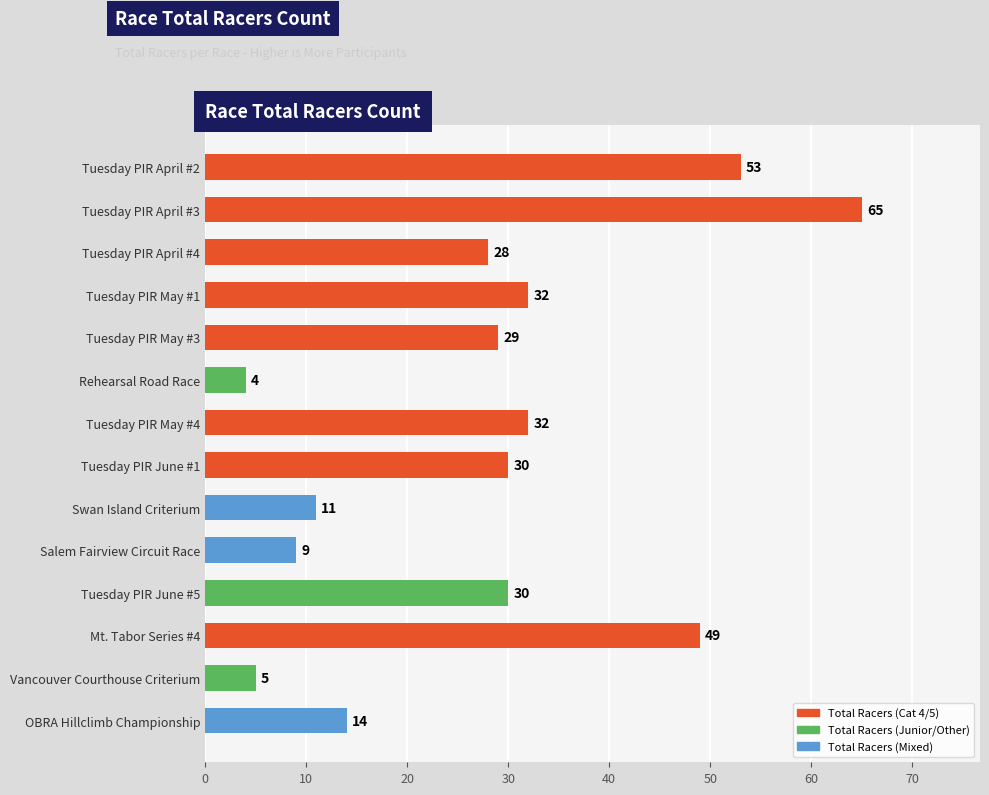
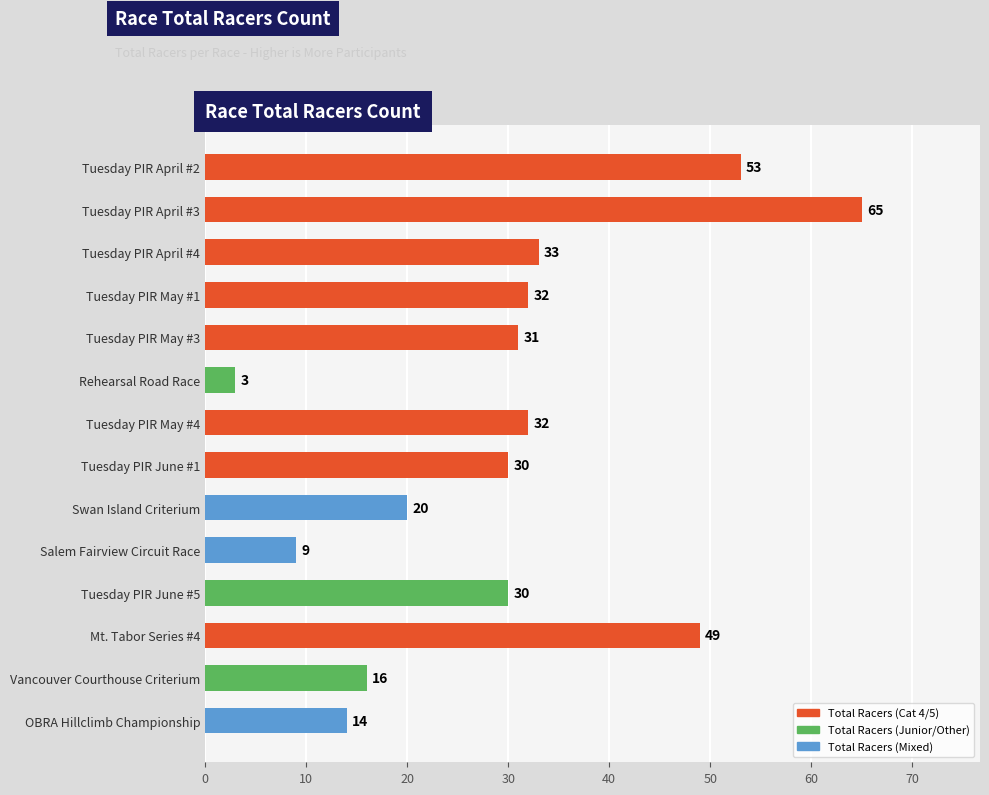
  {
    "Tuesday PIR April #2": 53,
    "Tuesday PIR April #3": 65,
-   "Tuesday PIR April #4": 28,
+   "Tuesday PIR April #4": 33,
    "Tuesday PIR May #1": 32,
-   "Tuesday PIR May #3": 29,
-   "Rehearsal Road Race": 4,
+   "Tuesday PIR May #3": 31,
+   "Rehearsal Road Race": 3,
    "Tuesday PIR May #4": 32,
    "Tuesday PIR June #1": 30,
-   "Swan Island Criterium": 11,
+   "Swan Island Criterium": 20,
    "Salem Fairview Circuit Race": 9,
    "Tuesday PIR June #5": 30,
    "Mt. Tabor Series #4": 49,
-   "Vancouver Courthouse Criterium": 5,
+   "Vancouver Courthouse Criterium": 16,
    "OBRA Hillclimb Championship": 14
  }
